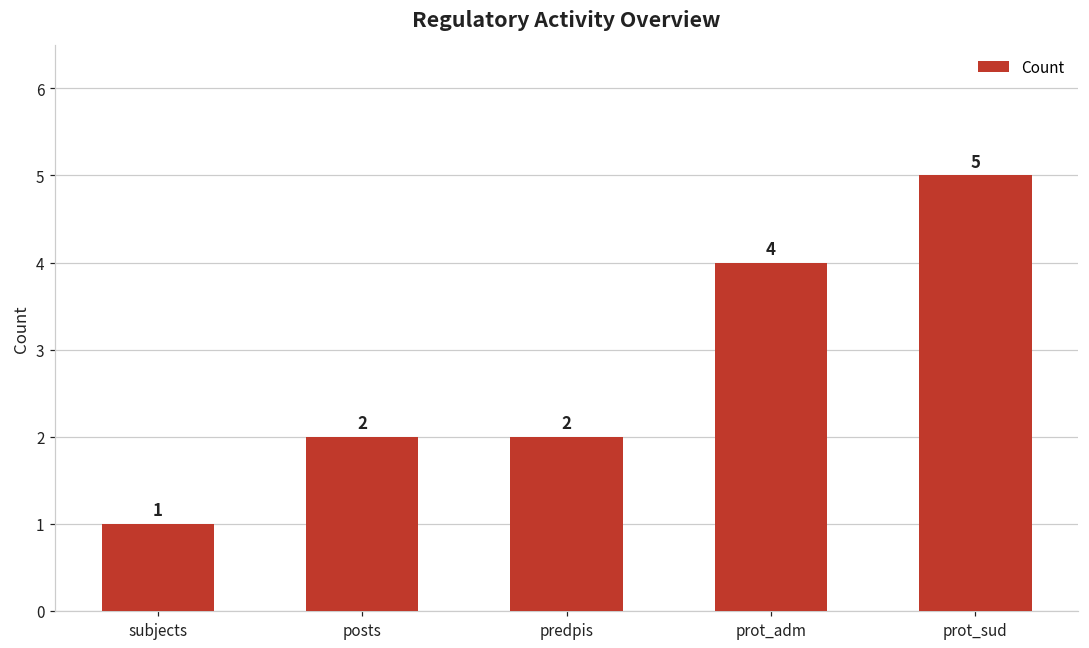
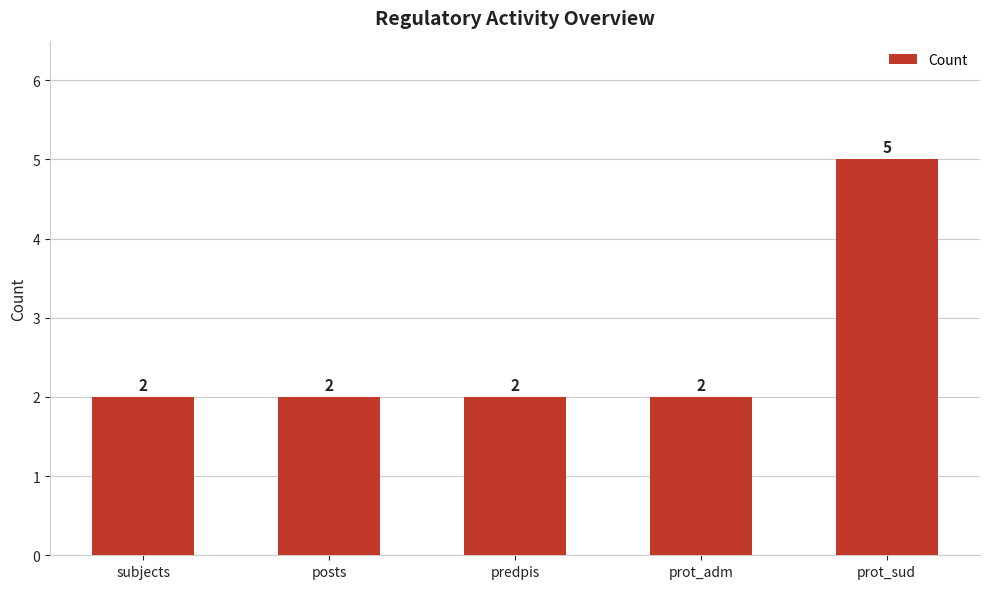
  {
-   "subjects": 1,
+   "subjects": 2,
    "posts": 2,
    "predpis": 2,
-   "prot_adm": 4,
+   "prot_adm": 2,
    "prot_sud": 5
  }
